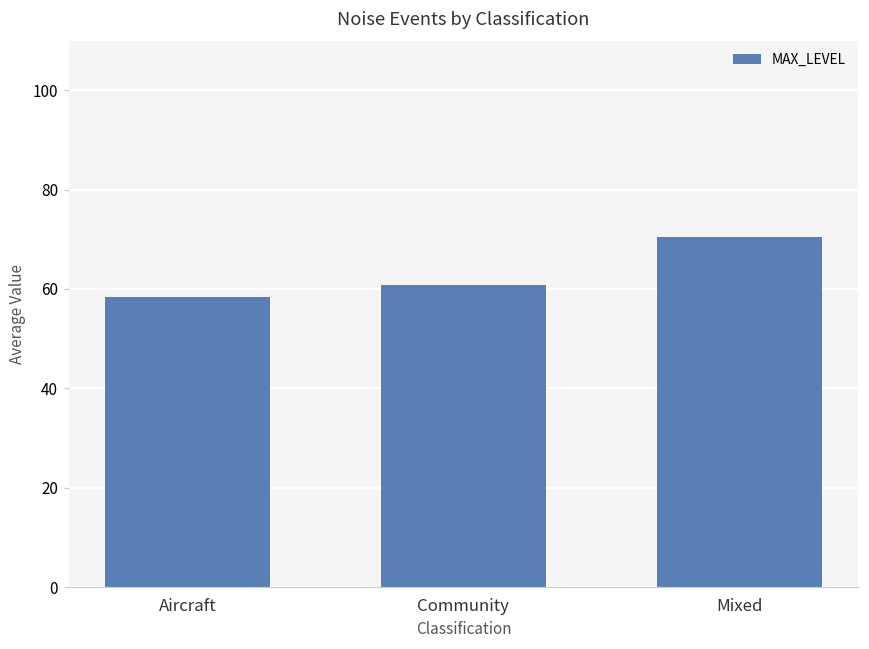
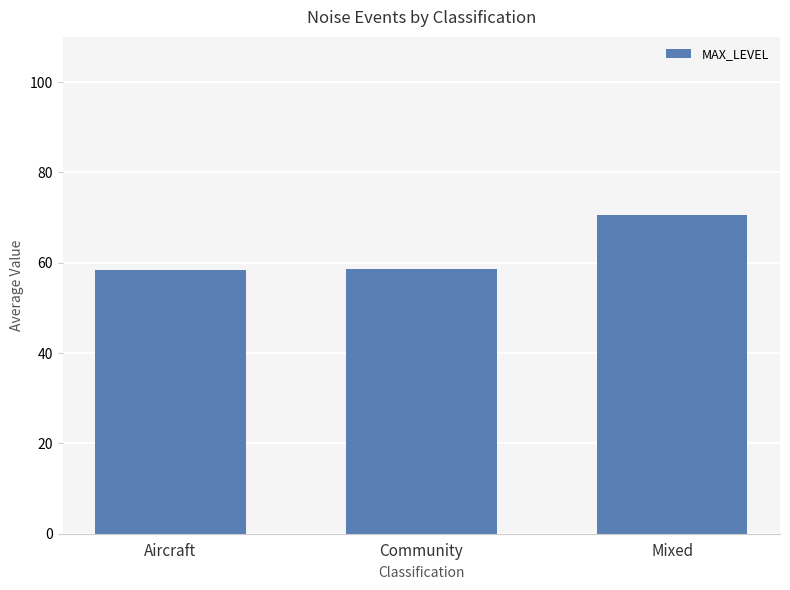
  {
    "Aircraft": 58,
-   "Community": 61,
+   "Community": 59,
    "Mixed": 71
  }
